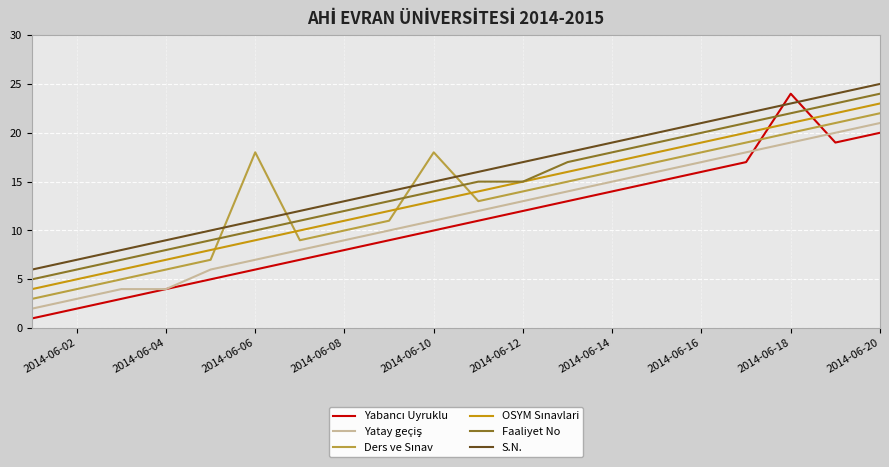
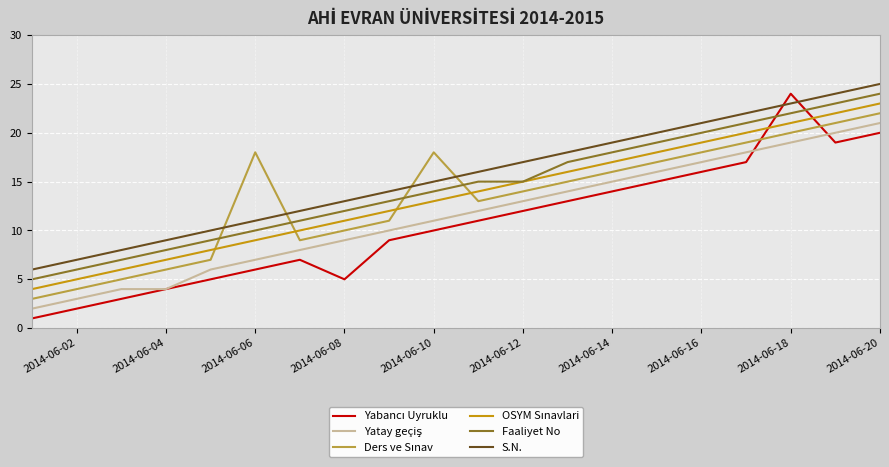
  {
    "Yabancı Uyruklu": {
      "2014-06-02": 2,
      "2014-06-06": 6,
-     "2014-06-08": 8,
+     "2014-06-08": 5,
      "2014-06-10": 10,
      "2014-06-12": 12,
      "2014-06-14": 14,
      "2014-06-16": 16,
      "2014-06-18": 24,
      "2014-06-20": 20
    },
    "Yatay geçiş": {
      "2014-06-02": 3,
      "2014-06-06": 7,
      "2014-06-08": 9,
      "2014-06-10": 11,
      "2014-06-12": 13,
      "2014-06-14": 15,
      "2014-06-16": 17,
      "2014-06-18": 19,
      "2014-06-20": 21
    }
  }
